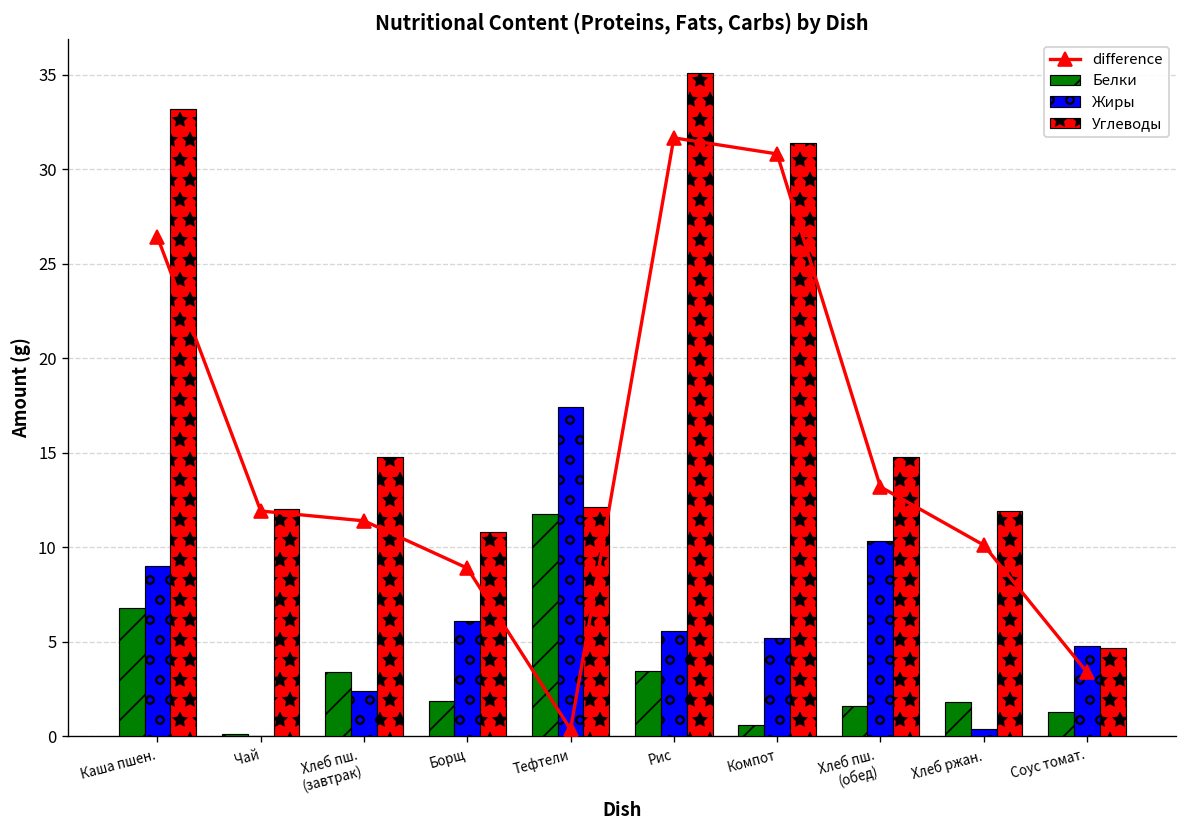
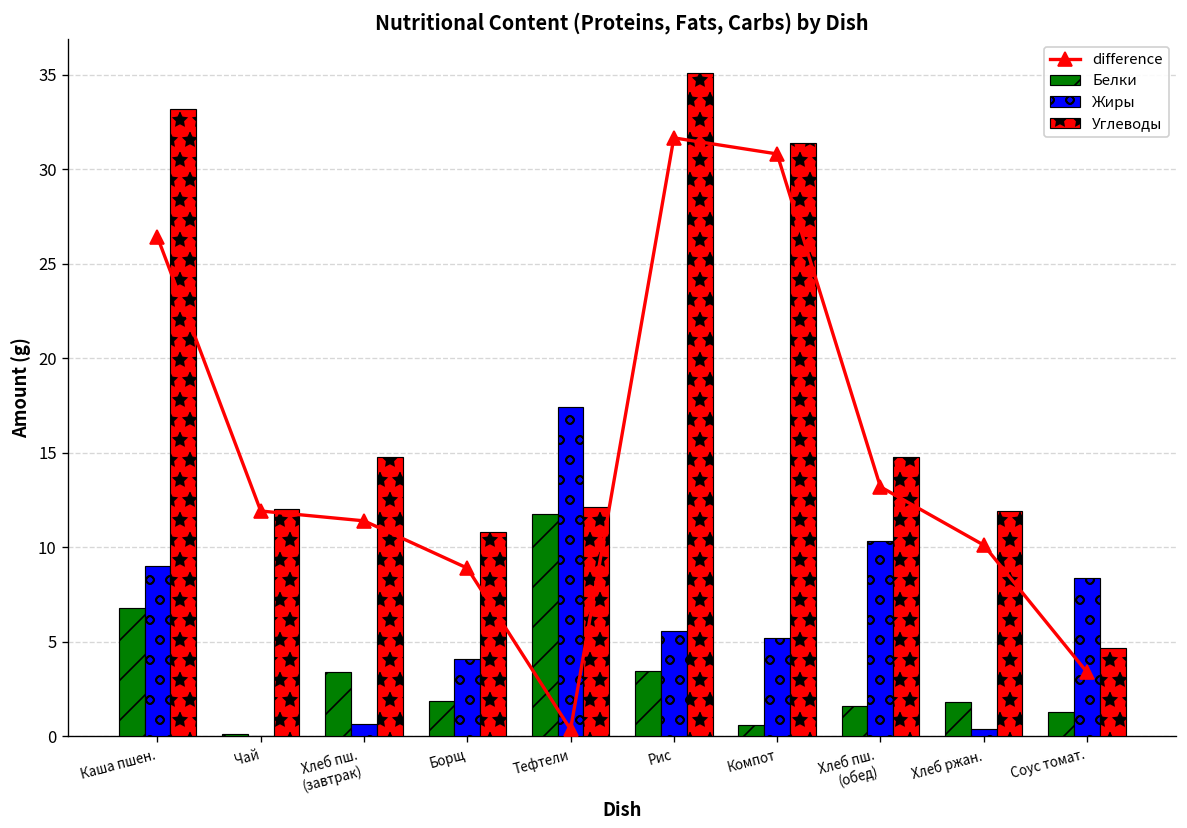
  {
    "Белки": {
      "Каша пшен.": 6.8,
      "Хлеб пш. (завтрак)": 3.4,
      "Борщ": 1.9,
      "Тефтели": 11.8,
      "Рис": 3.5,
      "Компот": 0.6,
      "Хлеб пш. (обед)": 1.6,
      "Хлеб ржан.": 1.8,
      "Соус томат.": 1.3
    },
    "Жиры": {
      "Каша пшен.": 9.0,
      "Чай": 0.0,
-     "Хлеб пш. (завтрак)": 2.4,
-     "Борщ": 6.1,
+     "Хлеб пш. (завтрак)": 0.6,
+     "Борщ": 4.1,
      "Тефтели": 17.4,
      "Рис": 5.6,
      "Компот": 5.2,
      "Хлеб пш. (обед)": 10.4,
      "Хлеб ржан.": 0.4,
-     "Соус томат.": 4.8
+     "Соус томат.": 8.4
    }
  }
